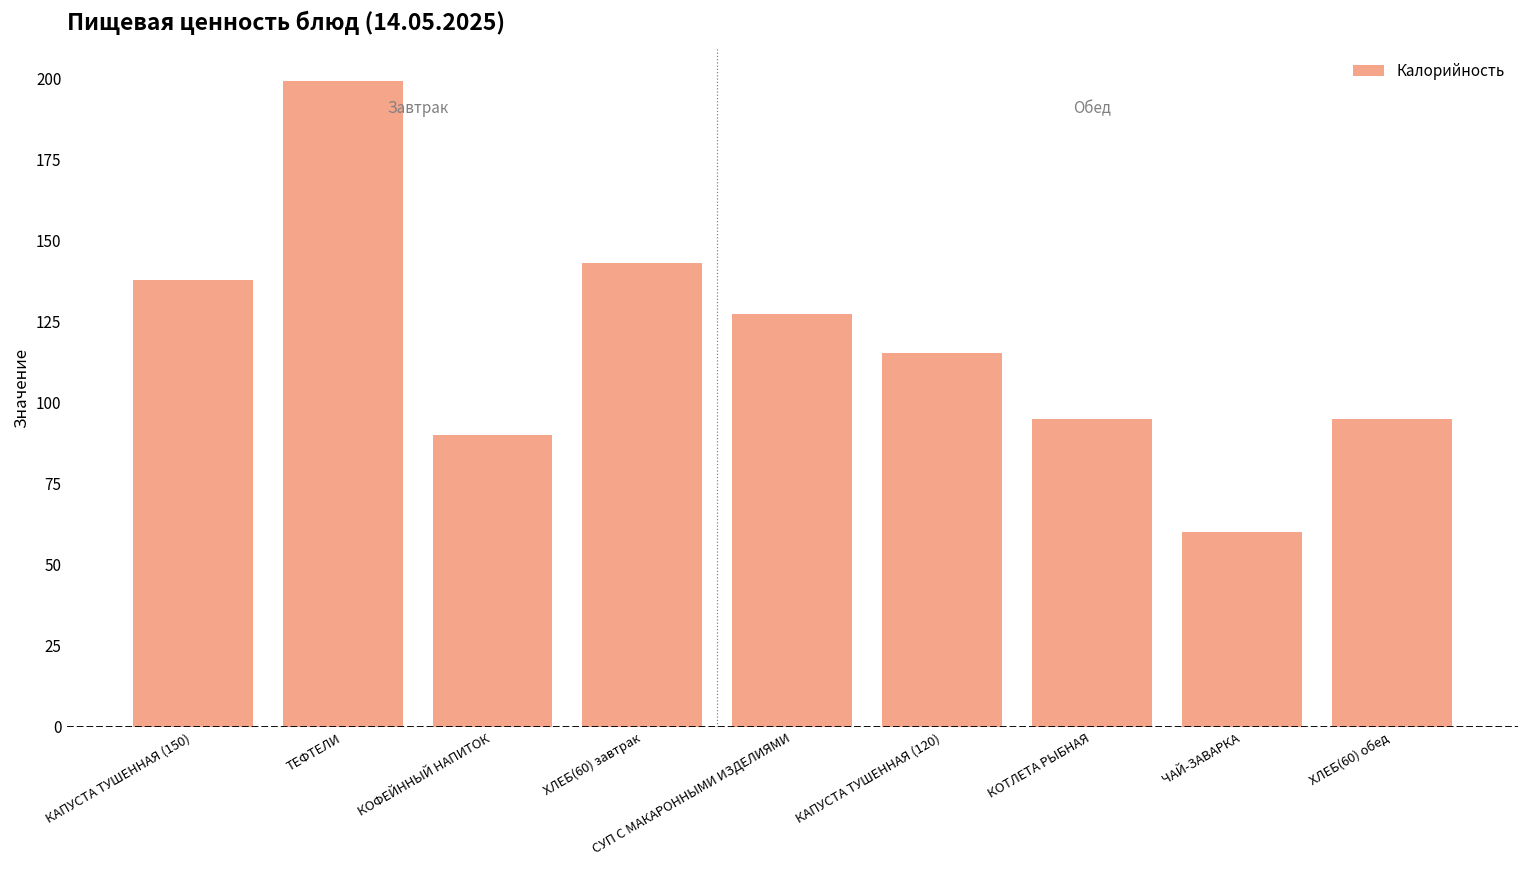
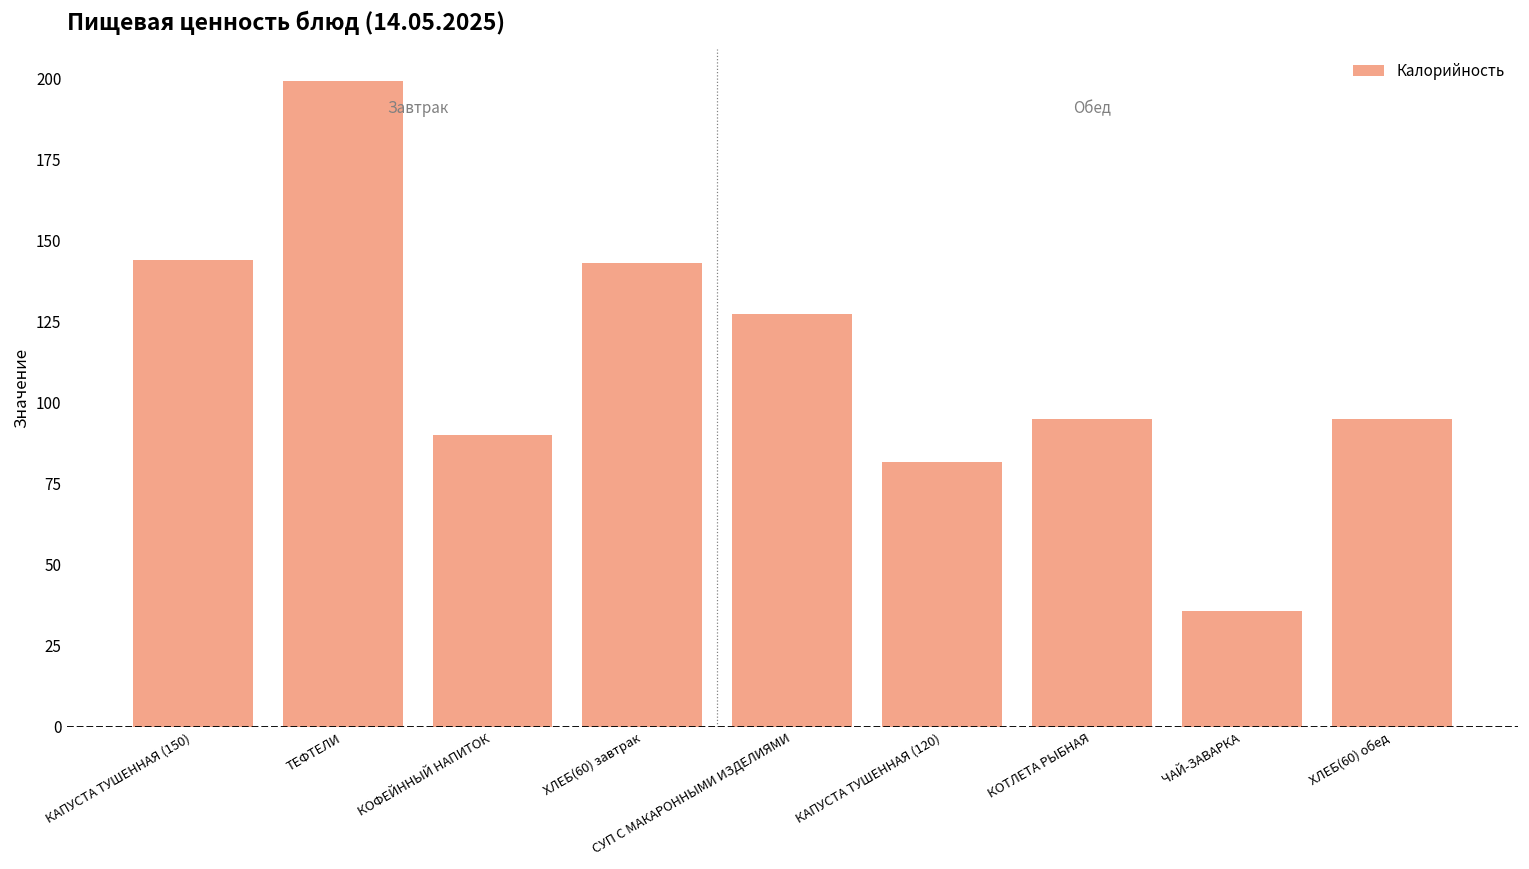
  {
-   "КАПУСТА ТУШЕННАЯ (150)": 138,
+   "КАПУСТА ТУШЕННАЯ (150)": 144,
    "ТЕФТЕЛИ": 199,
    "КОФЕЙННЫЙ НАПИТОК": 90,
    "ХЛЕБ(60) завтрак": 143,
    "СУП С МАКАРОННЫМИ ИЗДЕЛИЯМИ": 127,
-   "КАПУСТА ТУШЕННАЯ (120)": 115,
+   "КАПУСТА ТУШЕННАЯ (120)": 82,
    "КОТЛЕТА РЫБНАЯ": 95,
-   "ЧАЙ-ЗАВАРКА": 60,
+   "ЧАЙ-ЗАВАРКА": 36,
    "ХЛЕБ(60) обед": 95
  }
